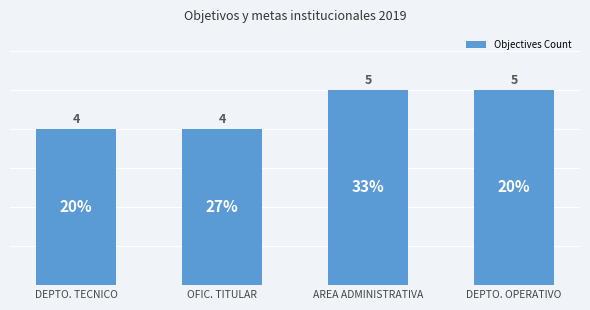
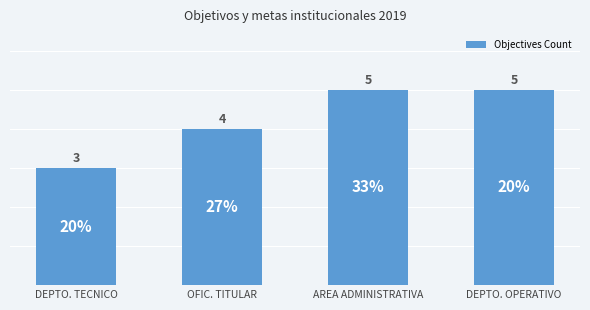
  {
-   "DEPTO. TECNICO": 4,
+   "DEPTO. TECNICO": 3,
    "OFIC. TITULAR": 4,
    "AREA ADMINISTRATIVA": 5,
    "DEPTO. OPERATIVO": 5
  }
